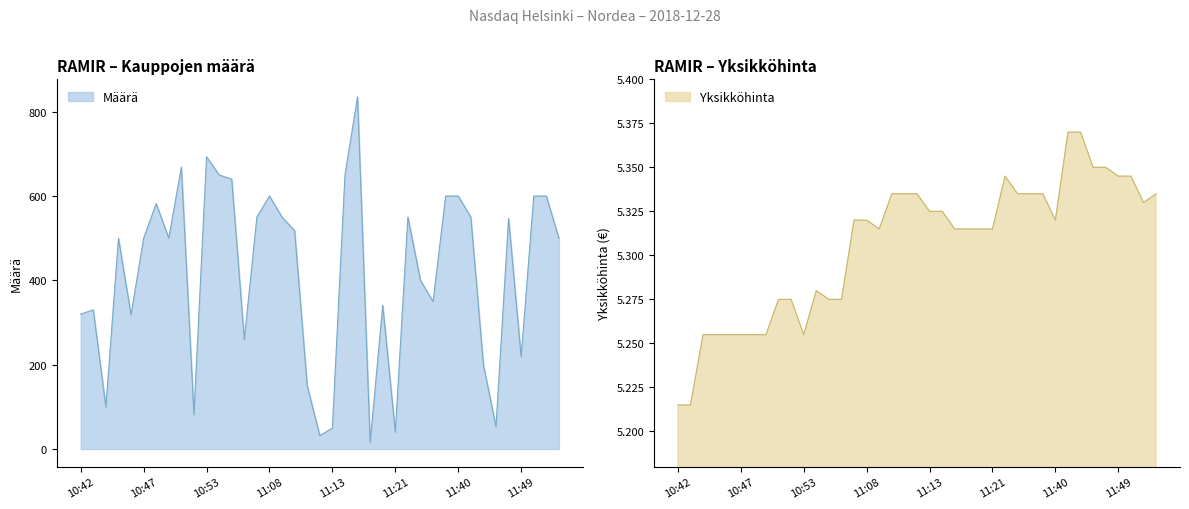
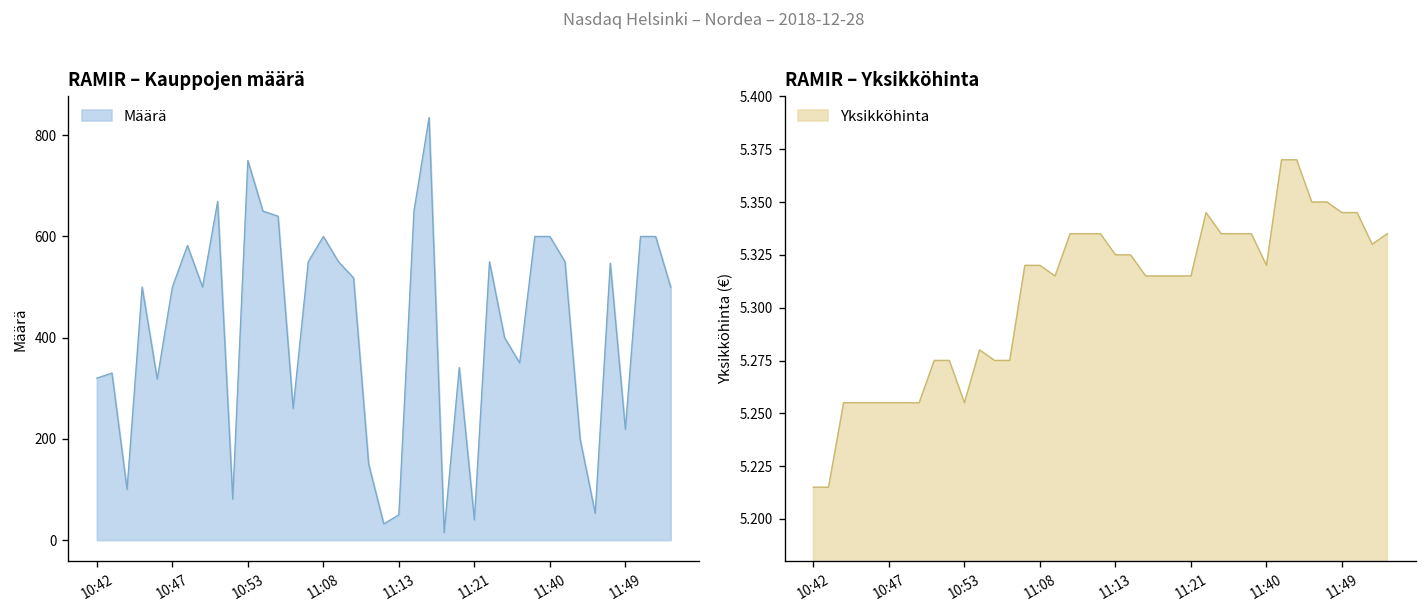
  {
    "RAMIR – Kauppojen määrä": {
-     "10:53": 690,
+     "10:53": 750,
      "11:40": 600
    },
    "RAMIR – Yksikköhinta": {
      "10:53": 5.255,
      "11:40": 5.320
    }
  }
